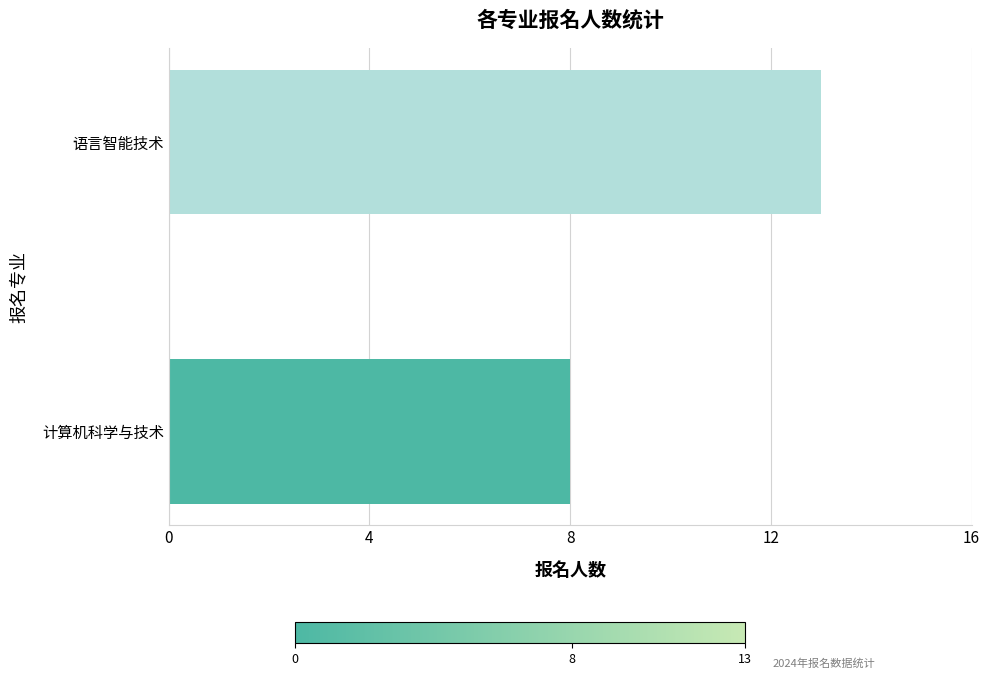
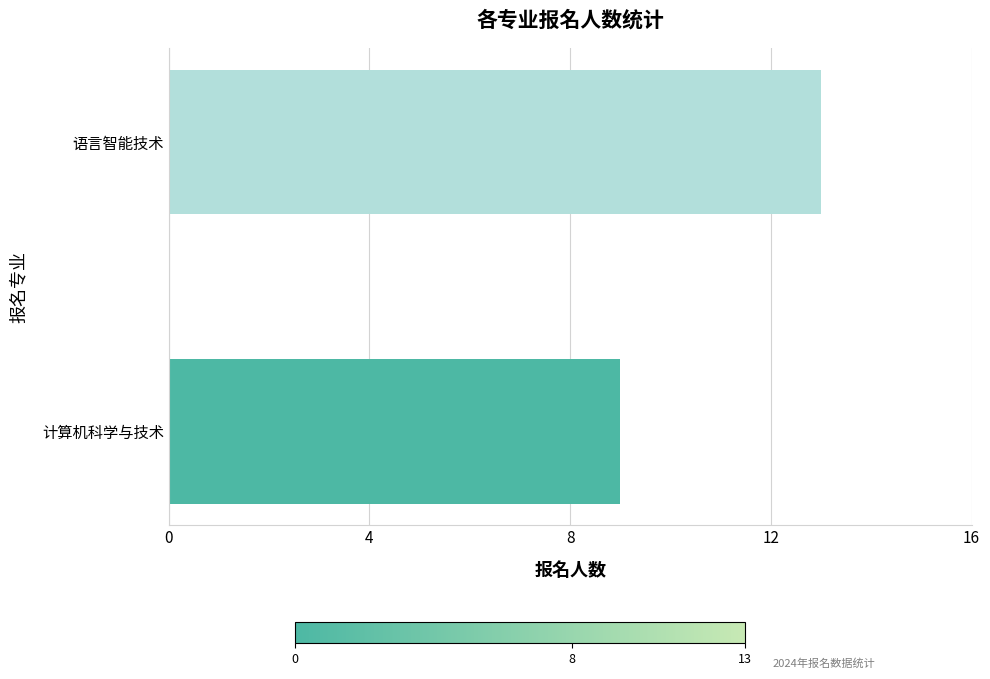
  {
    "语言智能技术": 13,
-   "计算机科学与技术": 8
+   "计算机科学与技术": 9
  }
